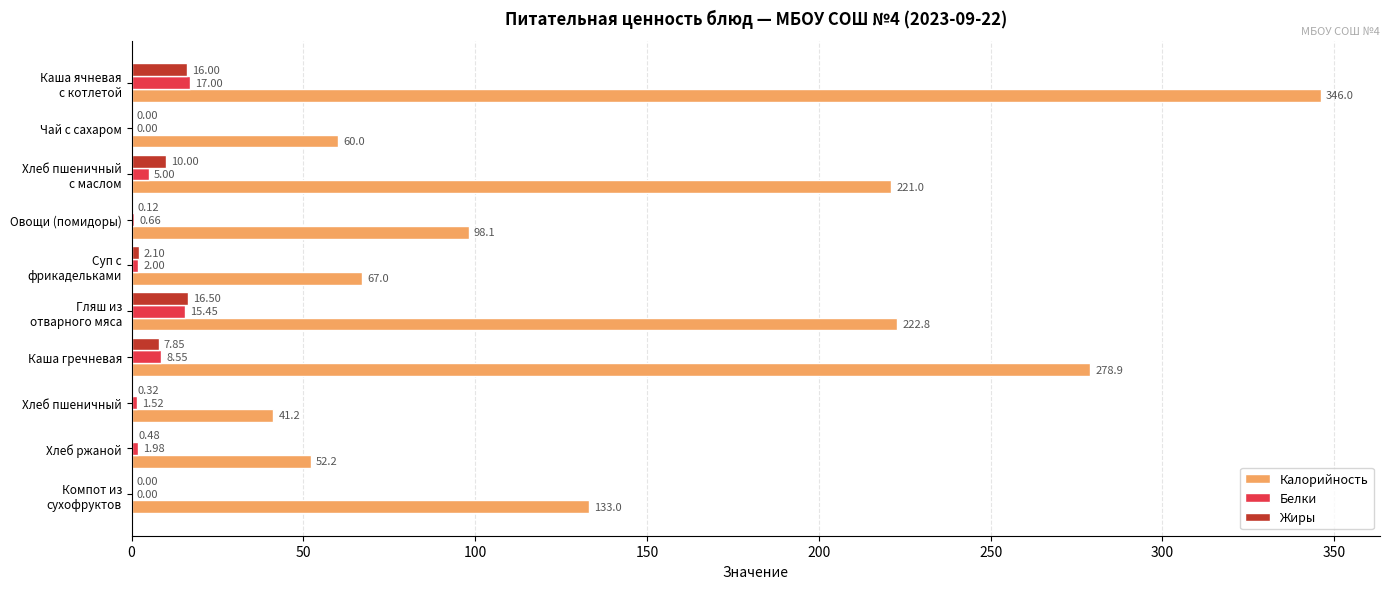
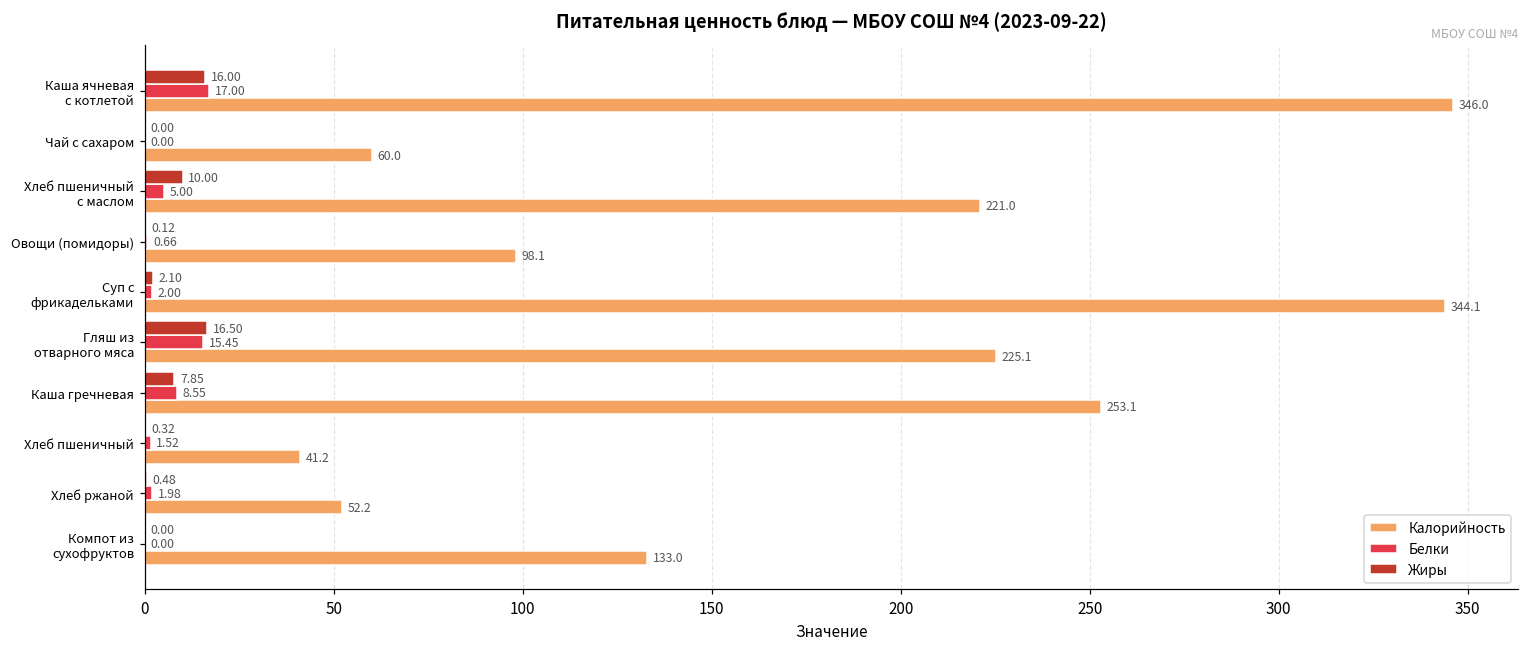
  {
    "Калорийность": {
      "Каша ячневая с котлетой": 346.0,
      "Чай с сахаром": 60.0,
      "Хлеб пшеничный с маслом": 221.0,
      "Овощи (помидоры)": 98.1,
-     "Суп с фрикадельками": 67.0,
-     "Гляш из отварного мяса": 222.8,
-     "Каша гречневая": 278.9,
+     "Суп с фрикадельками": 344.1,
+     "Гляш из отварного мяса": 225.1,
+     "Каша гречневая": 253.1,
      "Хлеб пшеничный": 41.2,
      "Хлеб ржаной": 52.2,
      "Компот из сухофруктов": 133.0
    }
  }
